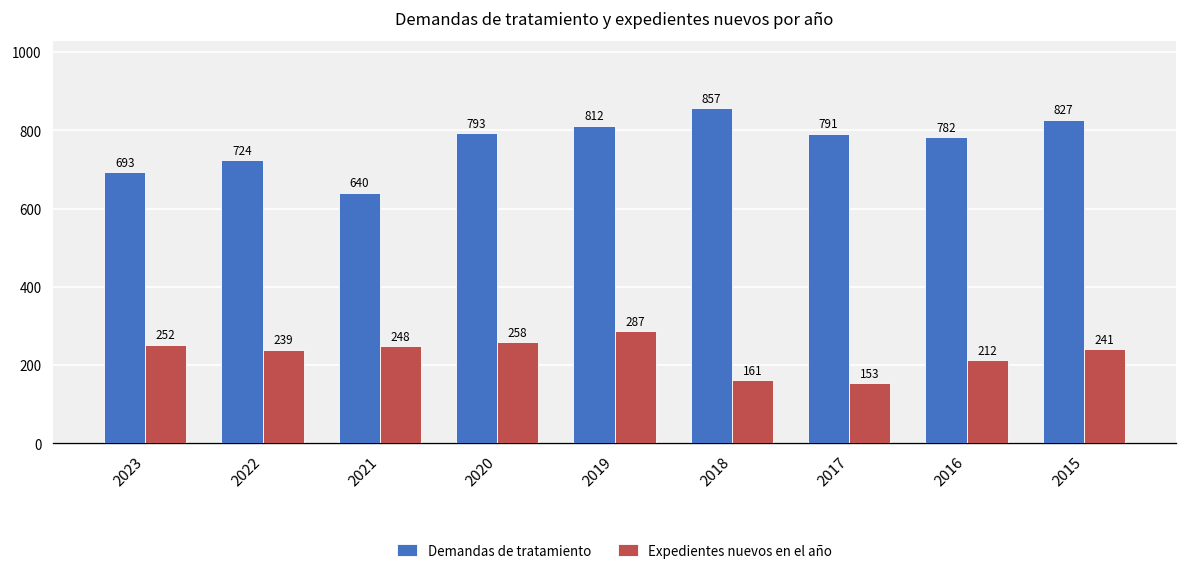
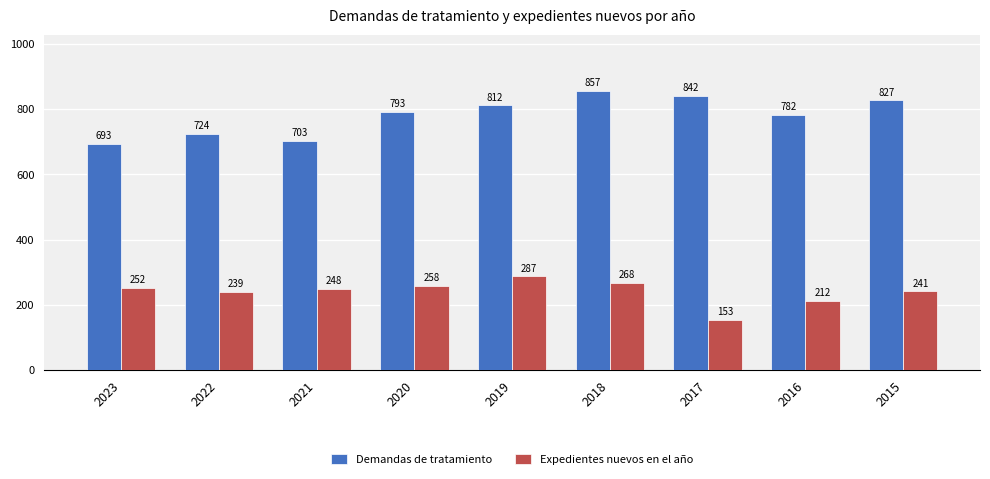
  {
    "Demandas de tratamiento": {
      "2023": 693,
      "2022": 724,
-     "2021": 640,
+     "2021": 703,
      "2020": 793,
      "2019": 812,
      "2018": 857,
-     "2017": 791,
+     "2017": 842,
      "2016": 782,
      "2015": 827
    },
    "Expedientes nuevos en el año": {
      "2023": 252,
      "2022": 239,
      "2021": 248,
      "2020": 258,
      "2019": 287,
-     "2018": 161,
+     "2018": 268,
      "2017": 153,
      "2016": 212,
      "2015": 241
    }
  }
